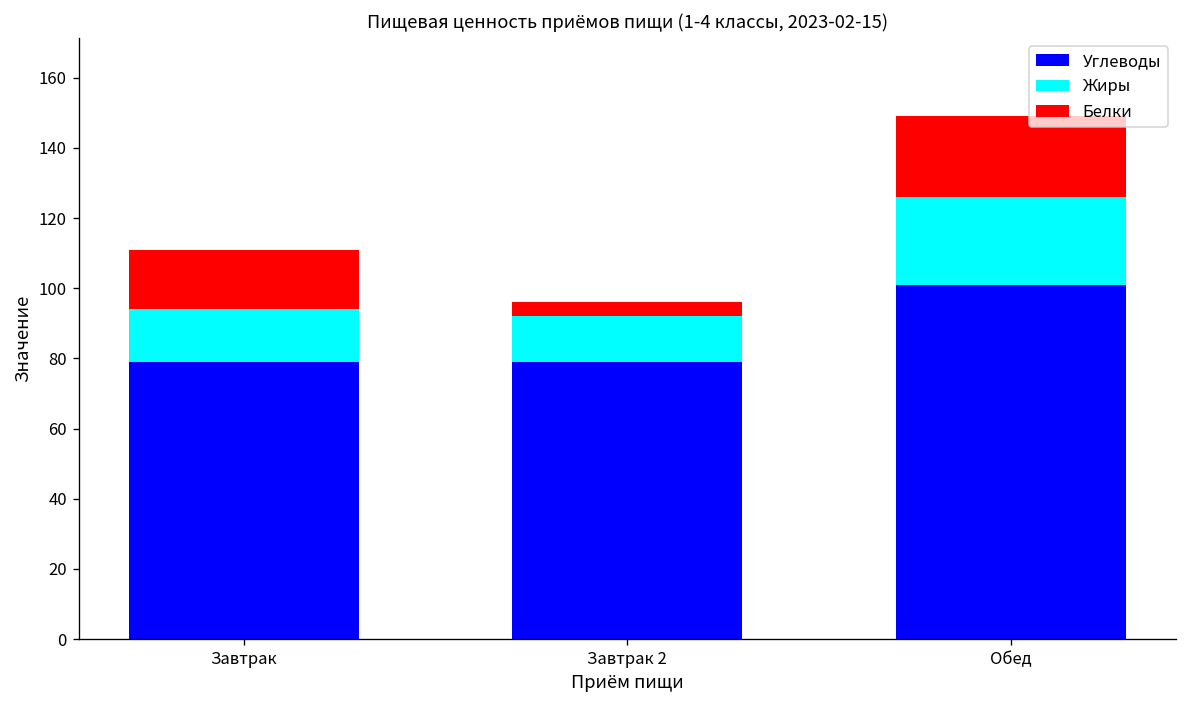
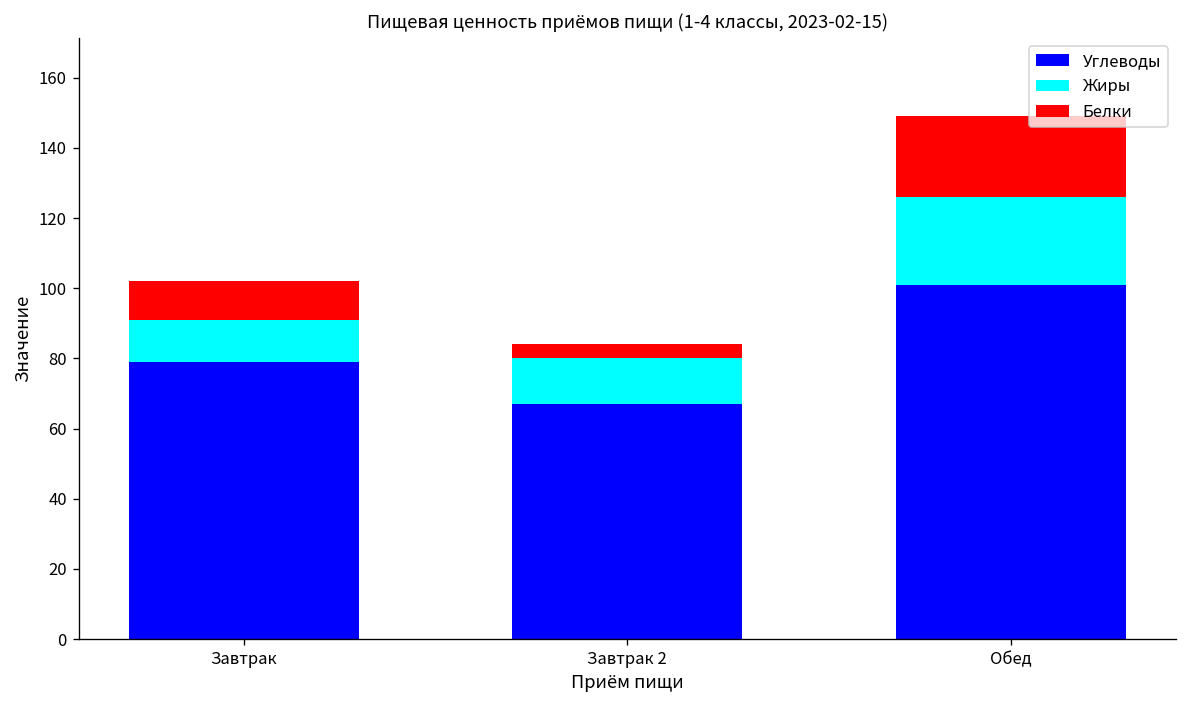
  {
    "Углеводы": {
      "Завтрак": 79,
-     "Завтрак 2": 79,
+     "Завтрак 2": 67,
      "Обед": 101
    },
    "Жиры": {
-     "Завтрак": 15,
+     "Завтрак": 12,
      "Завтрак 2": 13,
      "Обед": 25
    },
    "Белки": {
-     "Завтрак": 17,
+     "Завтрак": 11,
      "Завтрак 2": 4,
      "Обед": 23
    }
  }
